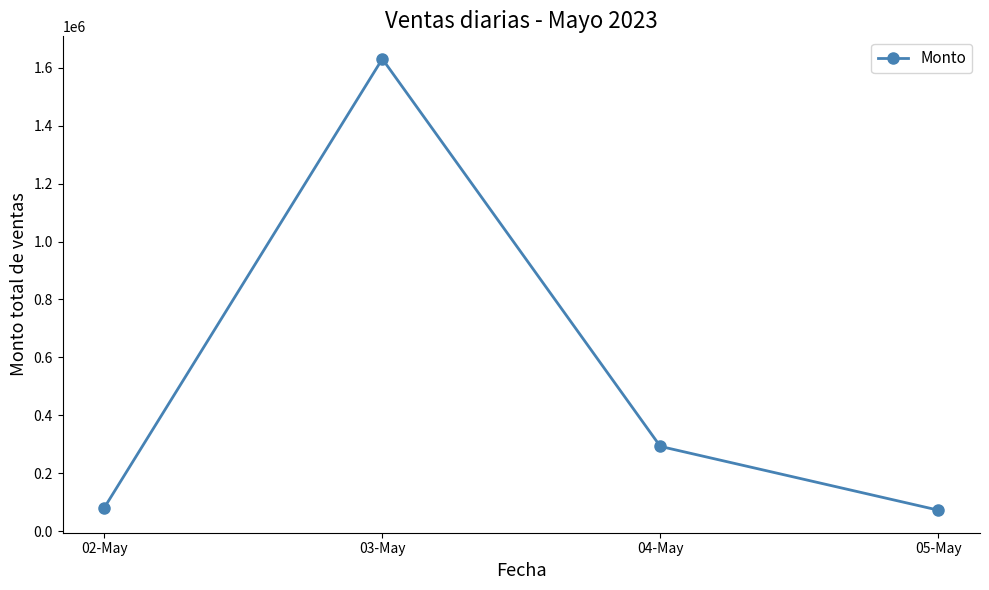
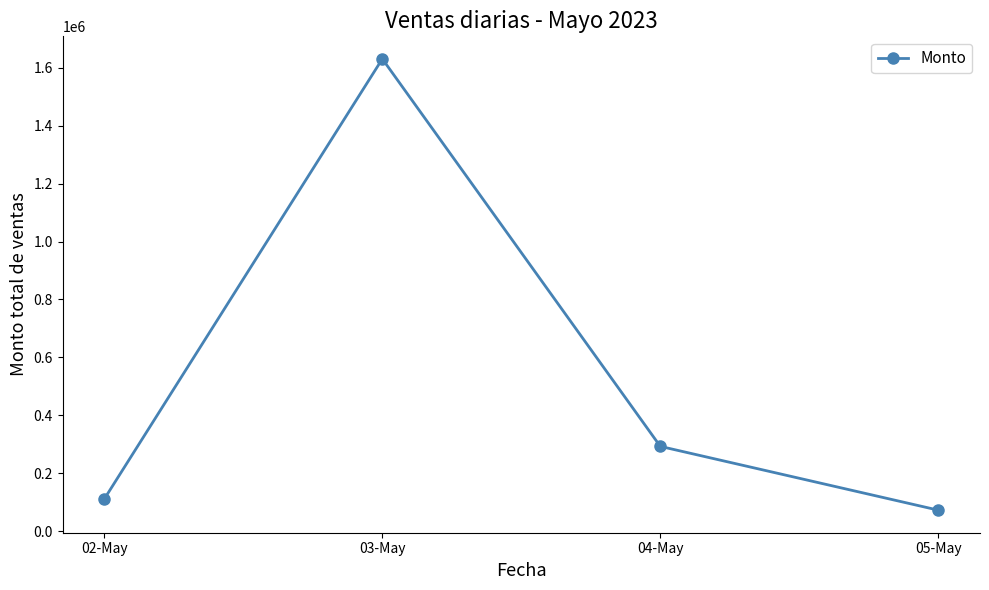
  {
-   "02-May": 80000,
+   "02-May": 110000,
    "03-May": 1630000,
    "04-May": 290000,
    "05-May": 70000
  }
